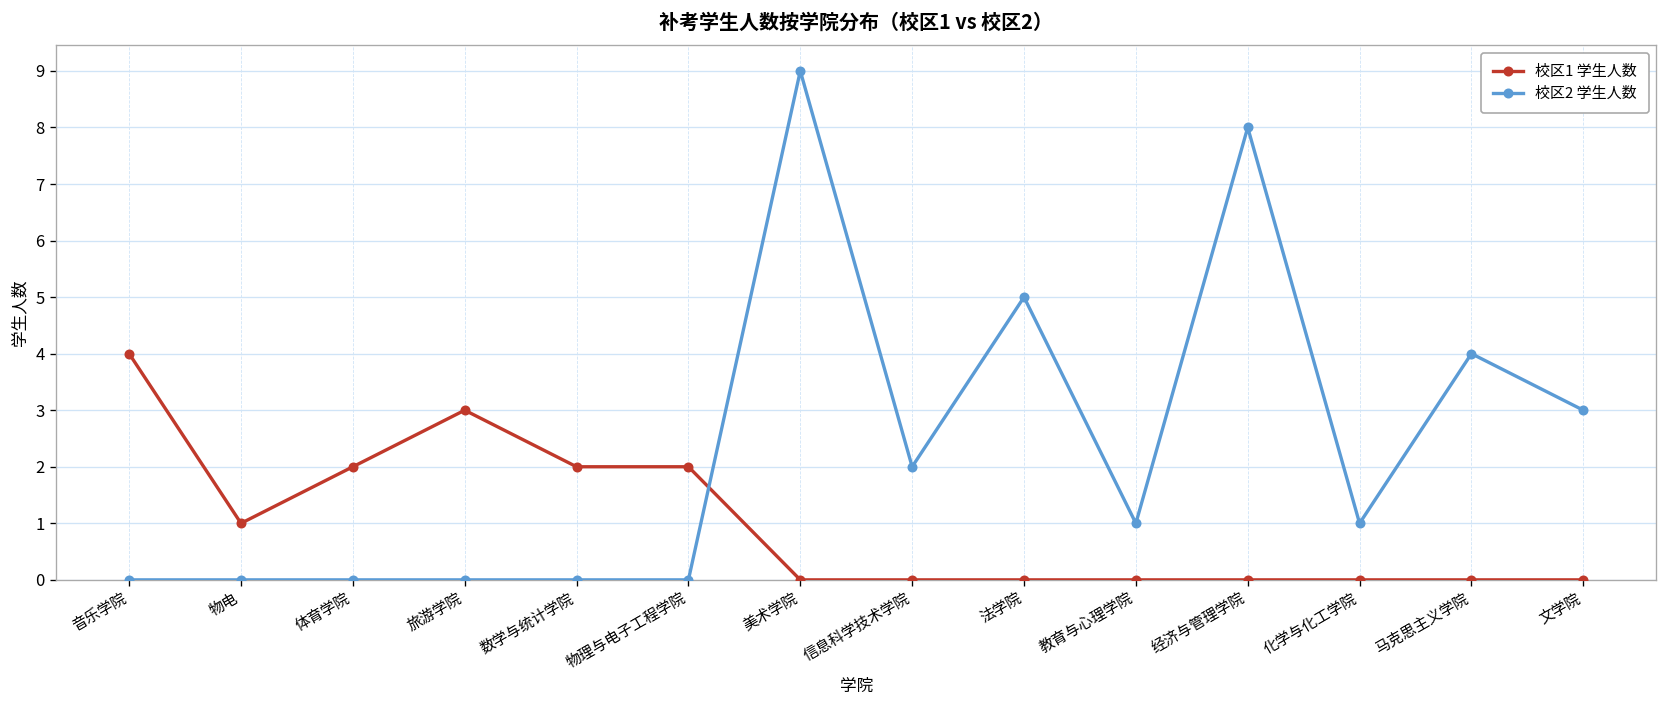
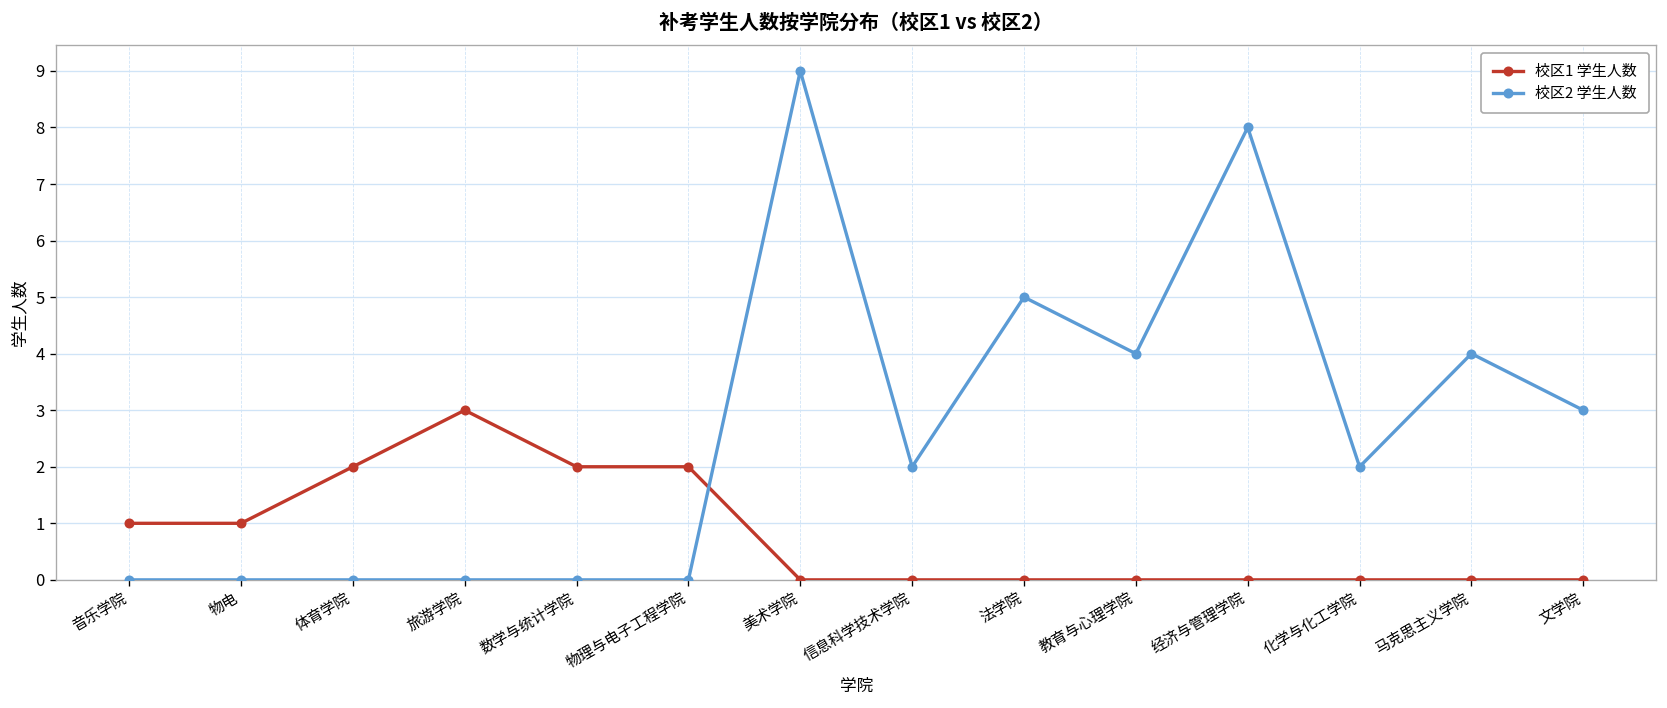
  {
    "校区1 学生人数": {
-     "音乐学院": 4,
+     "音乐学院": 1,
      "物电": 1,
      "体育学院": 2,
      "旅游学院": 3,
      "数学与统计学院": 2,
      "物理与电子工程学院": 2,
      "美术学院": 0,
      "信息科学技术学院": 0,
      "法学院": 0,
      "教育与心理学院": 0,
      "经济与管理学院": 0,
      "化学与化工学院": 0,
      "马克思主义学院": 0,
      "文学院": 0
    },
    "校区2 学生人数": {
      "音乐学院": 0,
      "物电": 0,
      "体育学院": 0,
      "旅游学院": 0,
      "数学与统计学院": 0,
      "物理与电子工程学院": 0,
      "美术学院": 9,
      "信息科学技术学院": 2,
      "法学院": 5,
-     "教育与心理学院": 1,
+     "教育与心理学院": 4,
      "经济与管理学院": 8,
-     "化学与化工学院": 1,
+     "化学与化工学院": 2,
      "马克思主义学院": 4,
      "文学院": 3
    }
  }
